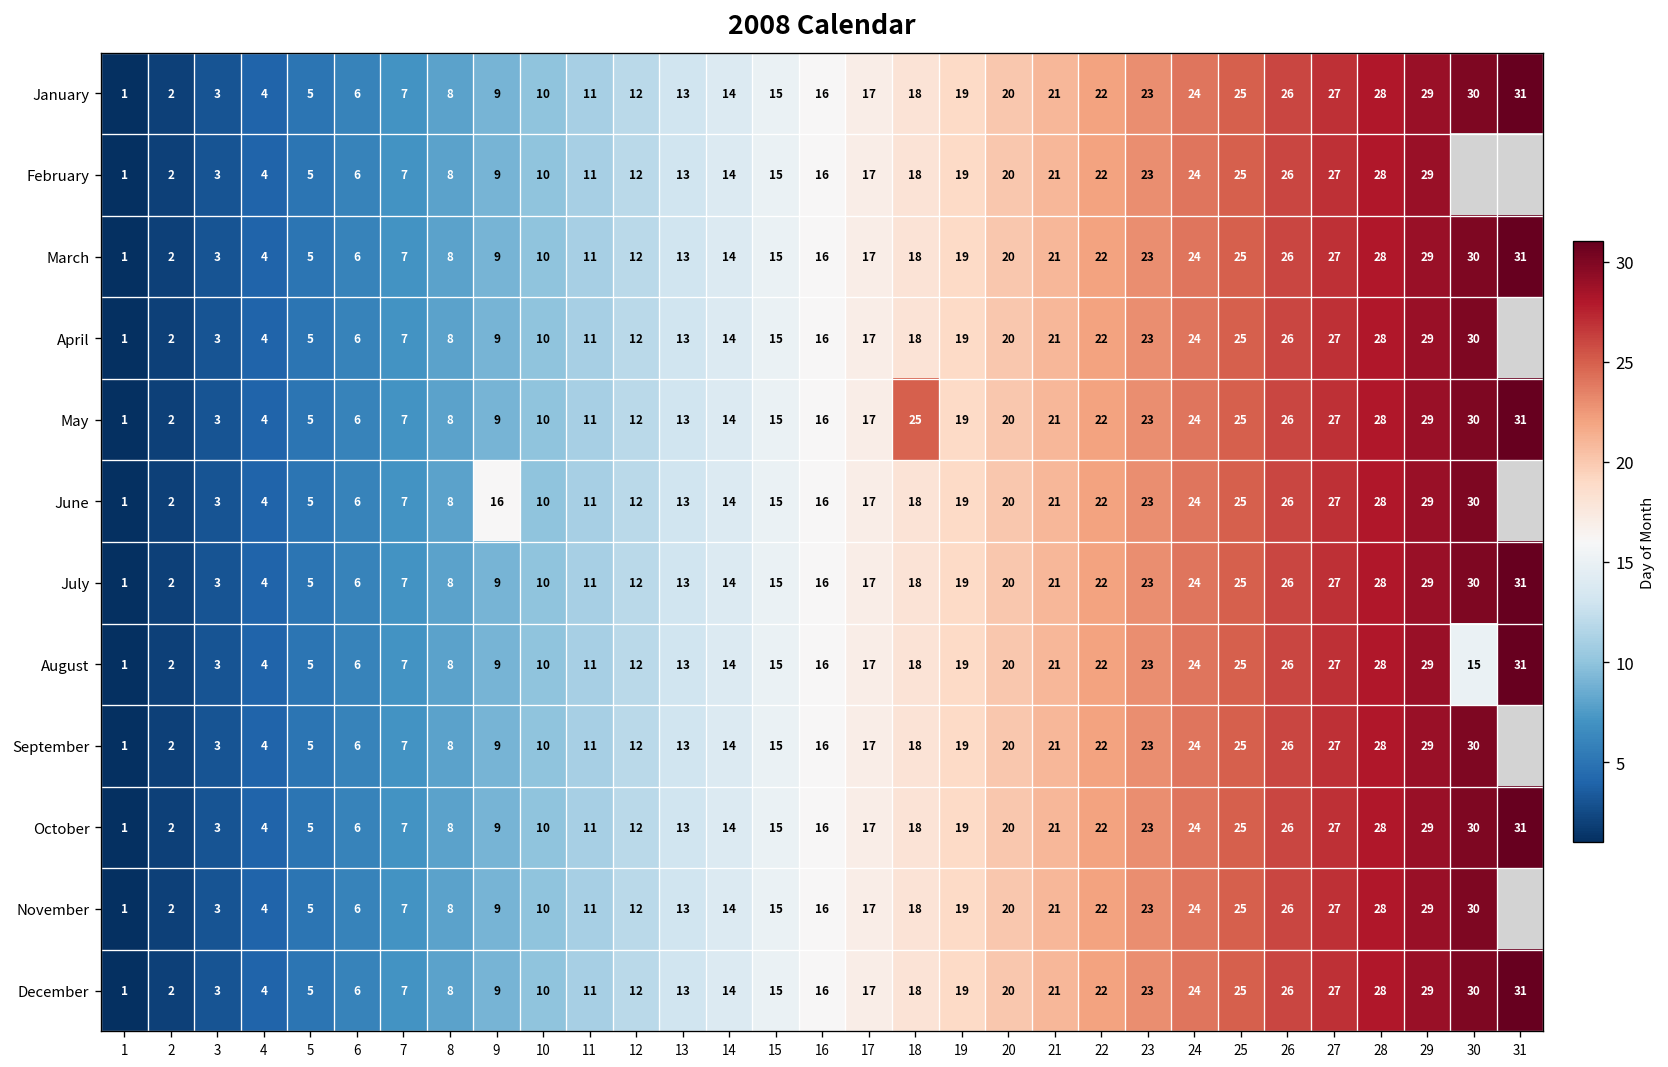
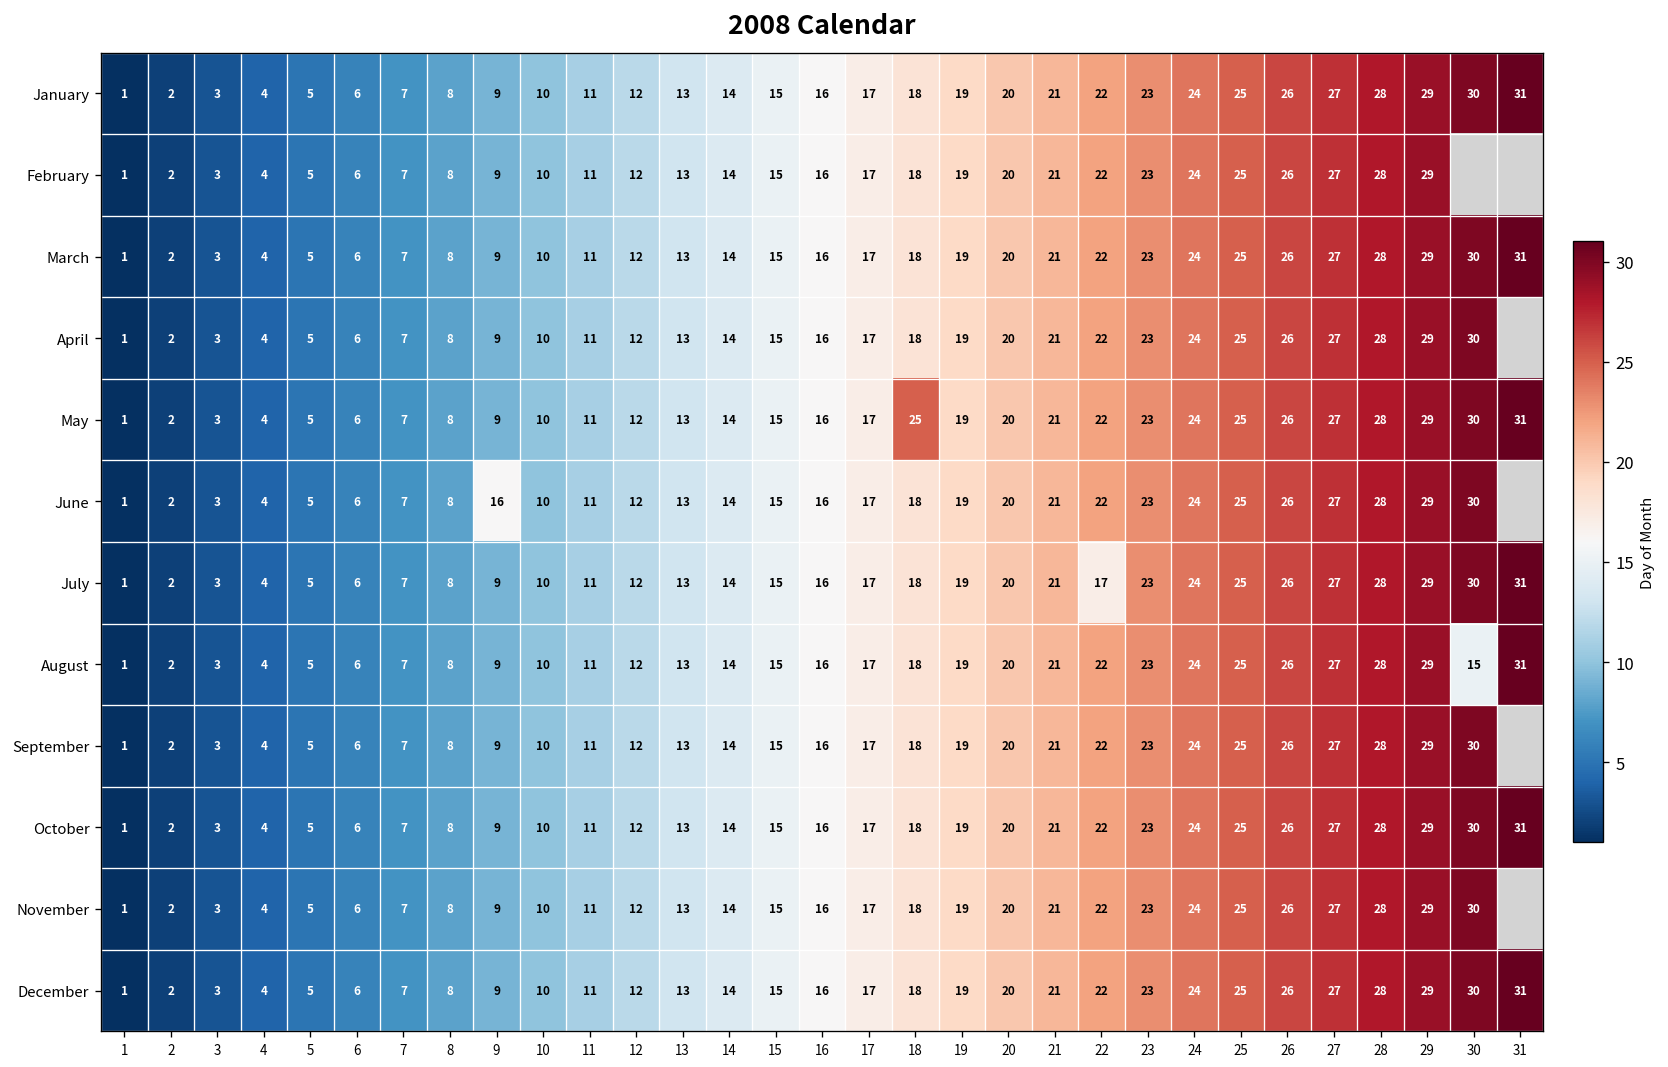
  {
    "July": {
      "1": 1,
      "2": 2,
      "3": 3,
      "4": 4,
      "5": 5,
      "6": 6,
      "7": 7,
      "8": 8,
      "9": 9,
      "10": 10,
      "11": 11,
      "12": 12,
      "13": 13,
      "14": 14,
      "15": 15,
      "16": 16,
      "17": 17,
      "18": 18,
      "19": 19,
      "20": 20,
      "21": 21,
-     "22": 22,
+     "22": 17,
      "23": 23,
      "24": 24,
      "25": 25,
      "26": 26,
      "27": 27,
      "28": 28,
      "29": 29,
      "30": 30,
      "31": 31
    }
  }
